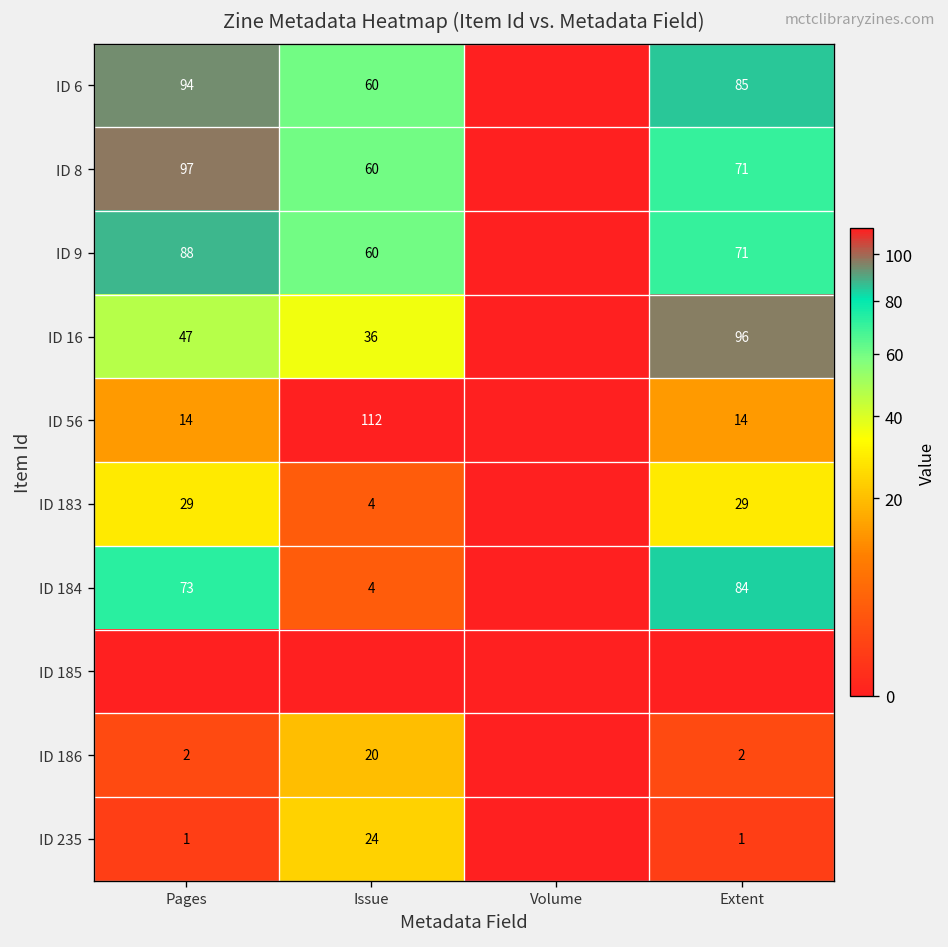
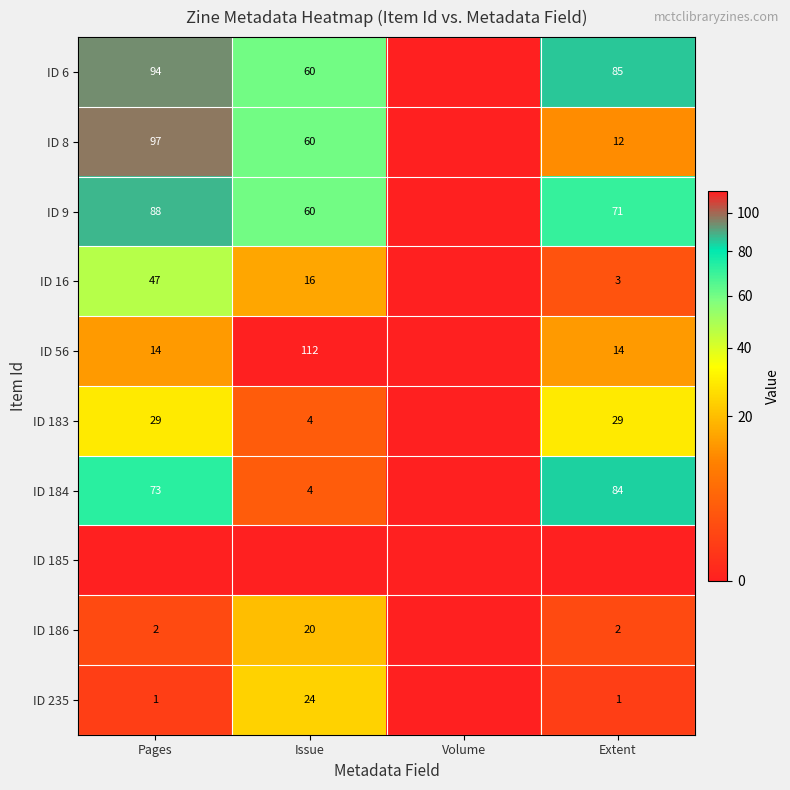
  {
    "ID 6": {
      "Pages": 94,
      "Issue": 60,
      "Extent": 85
    },
    "ID 8": {
      "Pages": 97,
      "Issue": 60,
-     "Extent": 71
+     "Extent": 12
    },
    "ID 9": {
      "Pages": 88,
      "Issue": 60,
      "Extent": 71
    },
    "ID 16": {
      "Pages": 47,
-     "Issue": 36,
-     "Extent": 96
+     "Issue": 16,
+     "Extent": 3
    },
    "ID 56": {
      "Pages": 14,
      "Issue": 112,
      "Extent": 14
    },
    "ID 183": {
      "Pages": 29,
      "Issue": 4,
      "Extent": 29
    },
    "ID 184": {
      "Pages": 73,
      "Issue": 4,
      "Extent": 84
    },
    "ID 186": {
      "Pages": 2,
      "Issue": 20,
      "Extent": 2
    },
    "ID 235": {
      "Pages": 1,
      "Issue": 24,
      "Extent": 1
    }
  }
